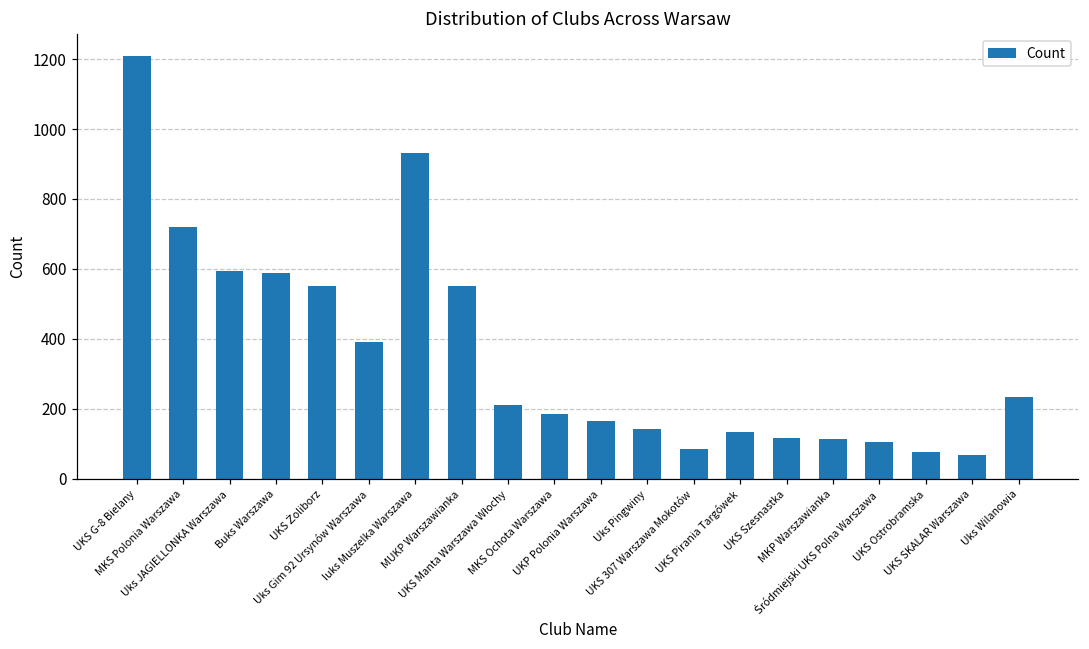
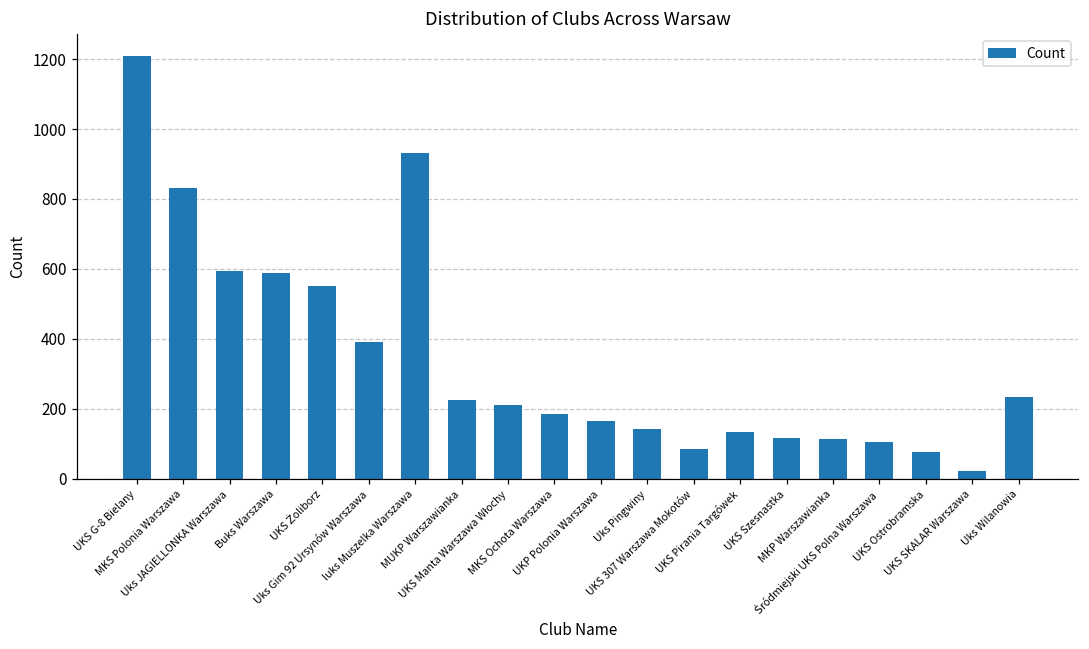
  {
    "UKS G-8 Bielany": 1210,
-   "MKS Polonia Warszawa": 720,
+   "MKS Polonia Warszawa": 830,
    "Uks JAGIELLONKA Warszawa": 590,
    "Buks Warszawa": 590,
    "UKS Żoliborz": 550,
    "Uks Gim 92 Ursynów Warszawa": 390,
    "Iuks Muszelka Warszawa": 930,
-   "MUKP Warszawianka": 550,
+   "MUKP Warszawianka": 220,
    "UKS Manta Warszawa Włochy": 210,
    "MKS Ochota Warszawa": 190,
    "UKP Polonia Warszawa": 170,
    "Uks Pingwiny": 140,
    "UKS 307 Warszawa Mokotów": 80,
    "UKS Pirania Targówek": 130,
    "UKS Szesnastka": 120,
    "MKP Warszawianka": 110,
    "Śródmiejski UKS Polna Warszawa": 110,
    "UKS Ostrobramska": 80,
-   "UKS SKALAR Warszawa": 70,
+   "UKS SKALAR Warszawa": 20,
    "Uks Wilanowia": 230
  }
